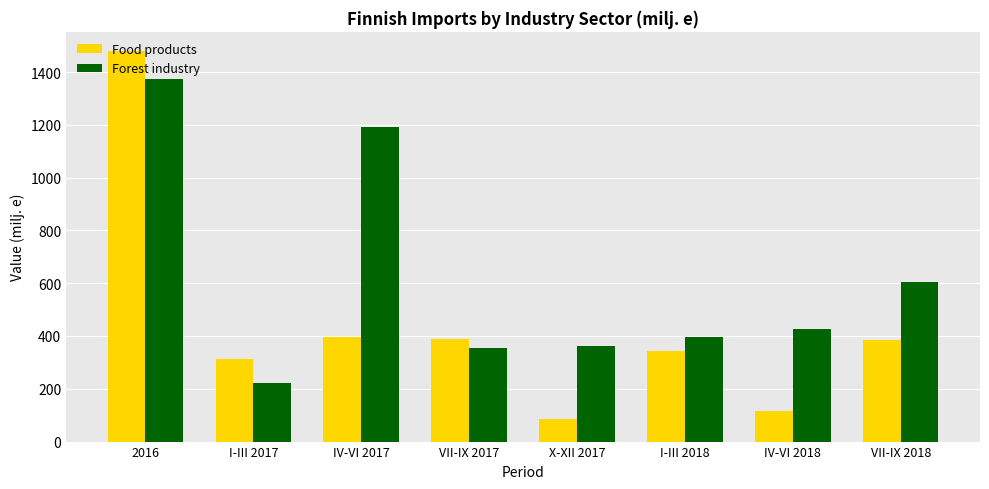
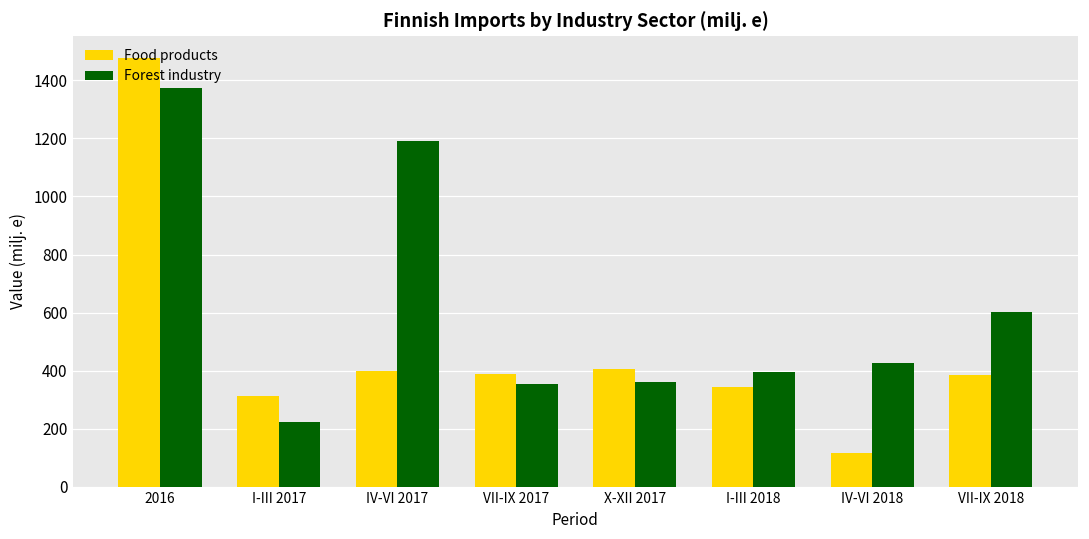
  {
    "Food products": {
      "2016": 1480,
      "I-III 2017": 310,
      "IV-VI 2017": 400,
      "VII-IX 2017": 390,
-     "X-XII 2017": 80,
+     "X-XII 2017": 410,
      "I-III 2018": 340,
      "IV-VI 2018": 120,
      "VII-IX 2018": 380
    },
    "Forest industry": {
      "2016": 1370,
      "I-III 2017": 220,
      "IV-VI 2017": 1190,
      "VII-IX 2017": 350,
      "X-XII 2017": 360,
      "I-III 2018": 400,
      "IV-VI 2018": 430,
      "VII-IX 2018": 600
    }
  }
